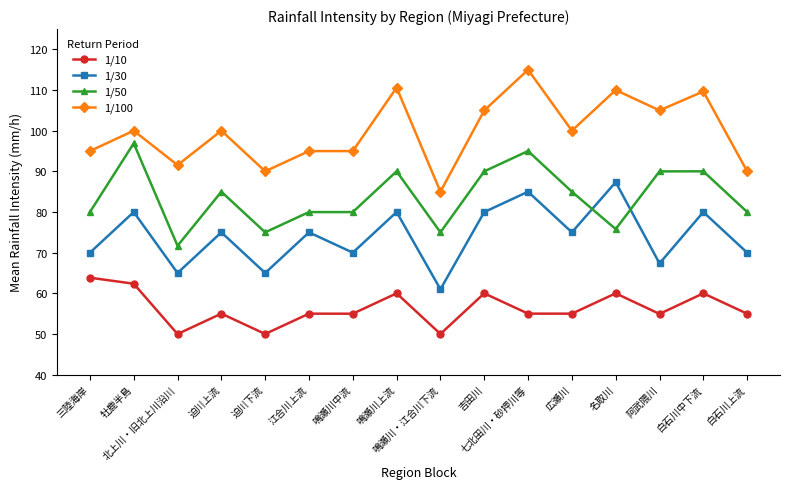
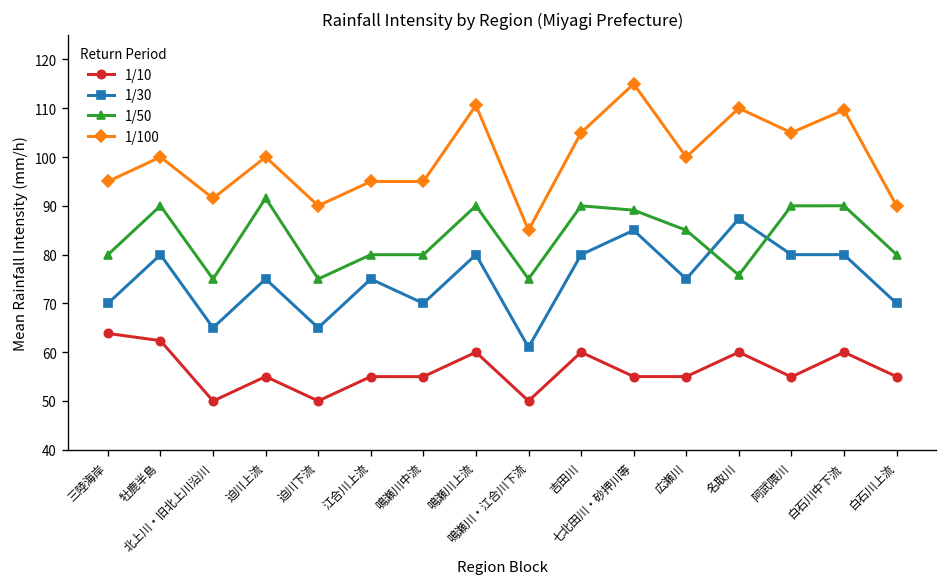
  {
    "1/10": {
      "三陸海岸": 64,
      "牡鹿半島": 62,
      "北上川・旧北上川沿川": 50,
      "迫川上流": 55,
      "迫川下流": 50,
      "江合川上流": 55,
      "鳴瀬川中流": 55,
      "鳴瀬川上流": 60,
      "鳴瀬川・江合川下流": 50,
      "吉田川": 60,
      "七北田川・砂押川等": 55,
      "広瀬川": 55,
      "名取川": 60,
      "阿武隈川": 55,
      "白石川中下流": 60,
      "白石川上流": 55
    },
    "1/30": {
      "三陸海岸": 70,
      "牡鹿半島": 80,
      "北上川・旧北上川沿川": 65,
      "迫川上流": 75,
      "迫川下流": 65,
      "江合川上流": 75,
      "鳴瀬川中流": 70,
      "鳴瀬川上流": 80,
      "鳴瀬川・江合川下流": 61,
      "吉田川": 80,
      "七北田川・砂押川等": 85,
      "広瀬川": 75,
      "名取川": 87,
-     "阿武隈川": 67,
+     "阿武隈川": 80,
      "白石川中下流": 80,
      "白石川上流": 70
    },
    "1/50": {
      "三陸海岸": 80,
-     "牡鹿半島": 97,
-     "北上川・旧北上川沿川": 72,
-     "迫川上流": 85,
+     "牡鹿半島": 90,
+     "北上川・旧北上川沿川": 75,
+     "迫川上流": 92,
      "迫川下流": 75,
      "江合川上流": 80,
      "鳴瀬川中流": 80,
      "鳴瀬川上流": 90,
      "鳴瀬川・江合川下流": 75,
      "吉田川": 90,
-     "七北田川・砂押川等": 95,
+     "七北田川・砂押川等": 89,
      "広瀬川": 85,
      "名取川": 76,
      "阿武隈川": 90,
      "白石川中下流": 90,
      "白石川上流": 80
    },
    "1/100": {
      "三陸海岸": 95,
      "牡鹿半島": 100,
      "北上川・旧北上川沿川": 92,
      "迫川上流": 100,
      "迫川下流": 90,
      "江合川上流": 95,
      "鳴瀬川中流": 95,
      "鳴瀬川上流": 111,
      "鳴瀬川・江合川下流": 85,
      "吉田川": 105,
      "七北田川・砂押川等": 115,
      "広瀬川": 100,
      "名取川": 110,
      "阿武隈川": 105,
      "白石川中下流": 110,
      "白石川上流": 90
    }
  }
